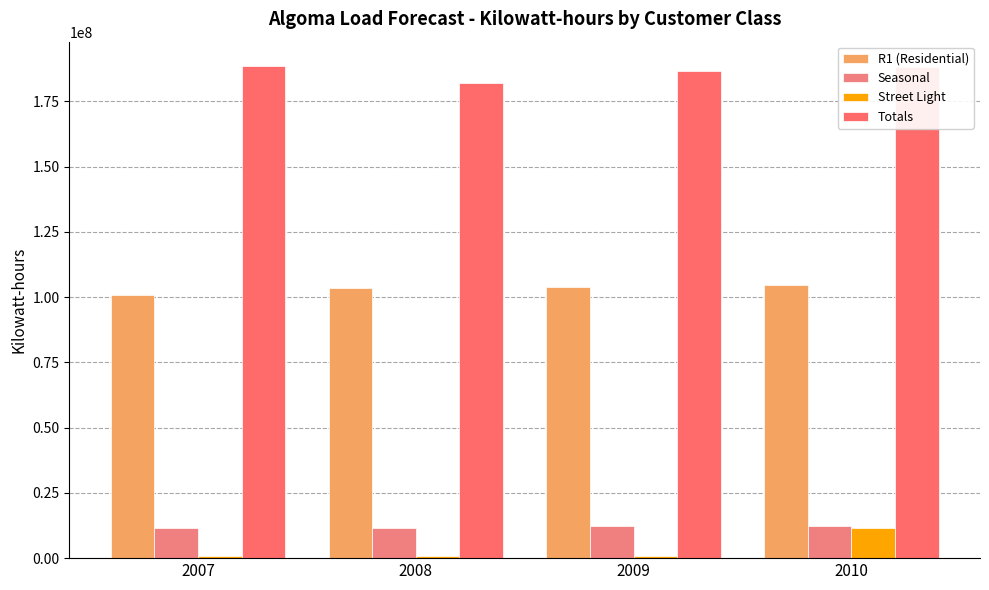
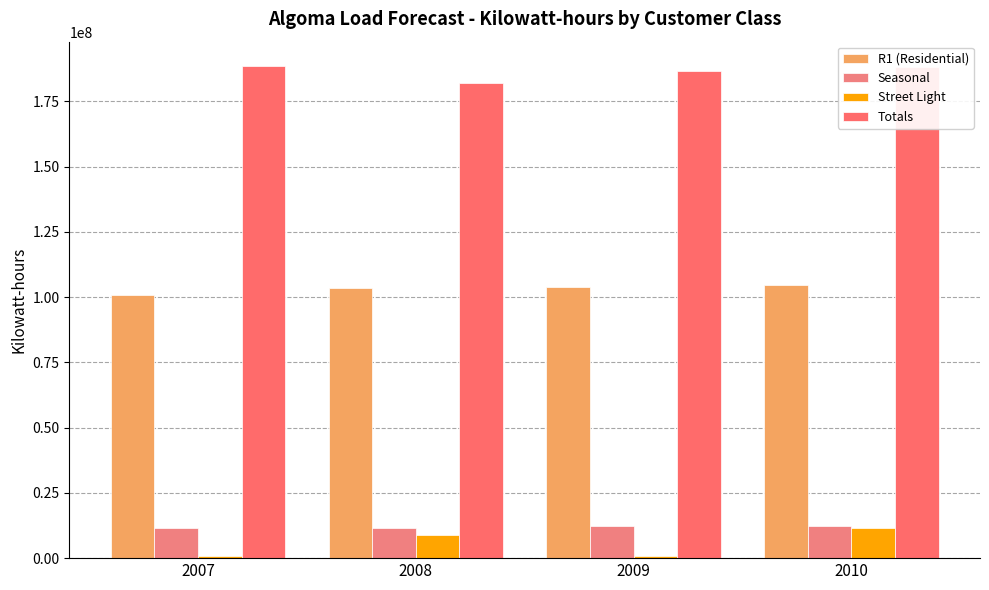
  {
    "Street Light": {
-     "2008": 1000000,
+     "2008": 9000000,
      "2010": 12000000
    }
  }
